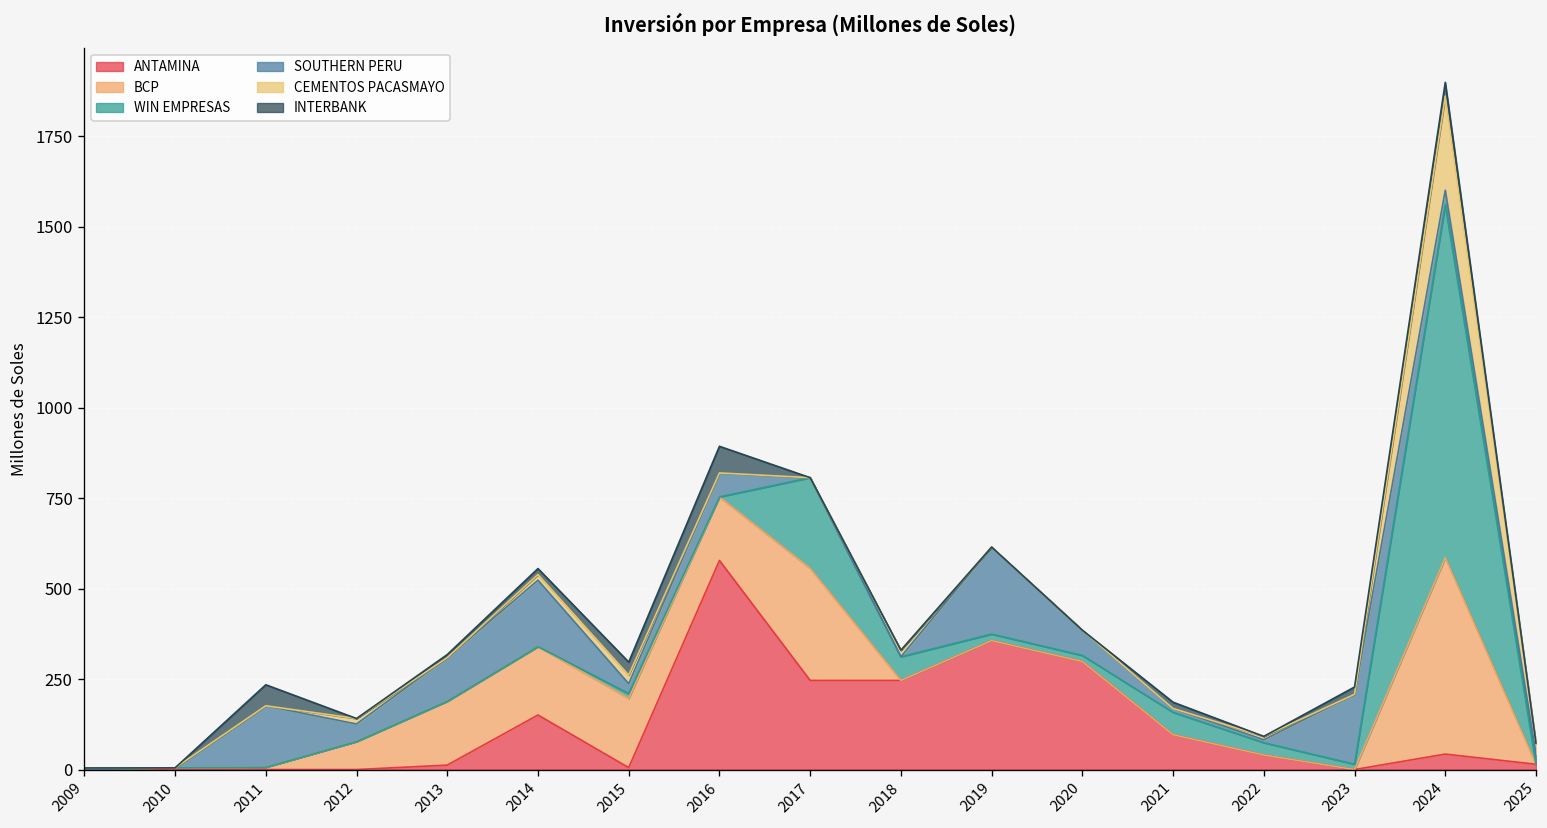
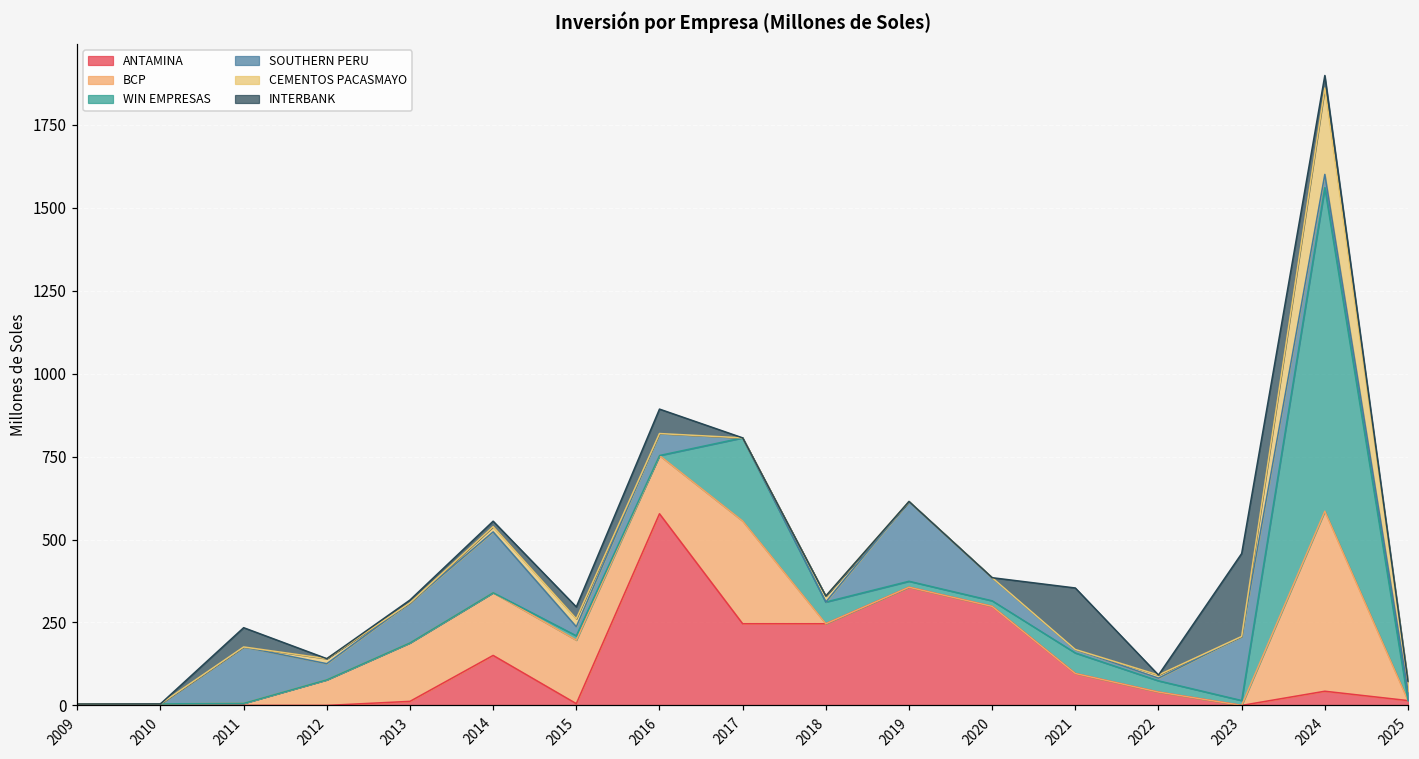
  {
    "ANTAMINA": {
      "2012": 0,
      "2013": 10,
      "2014": 150,
      "2015": 10,
      "2016": 580,
      "2017": 250,
      "2024": 40
    },
    "INTERBANK": {
      "2011": 60,
      "2014": 20,
      "2015": 40,
      "2016": 70,
-     "2021": 20,
-     "2023": 20,
+     "2021": 190,
+     "2023": 250,
      "2024": 40
    }
  }
